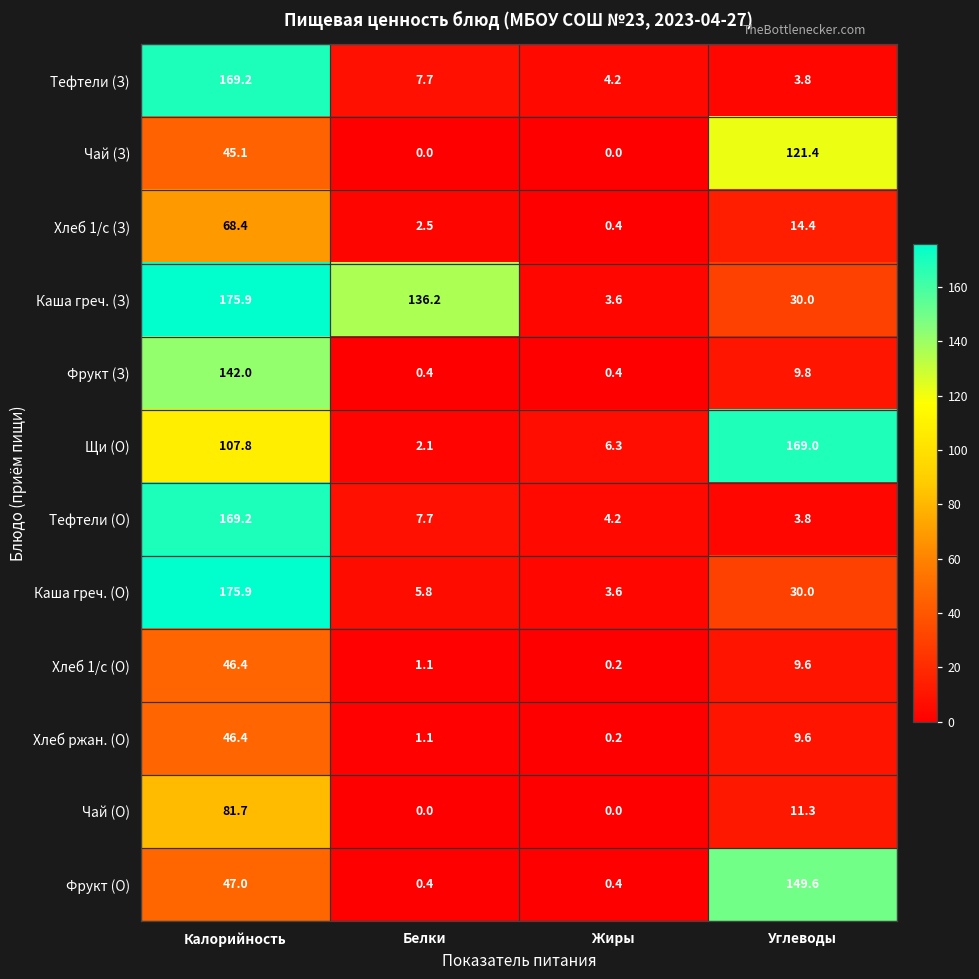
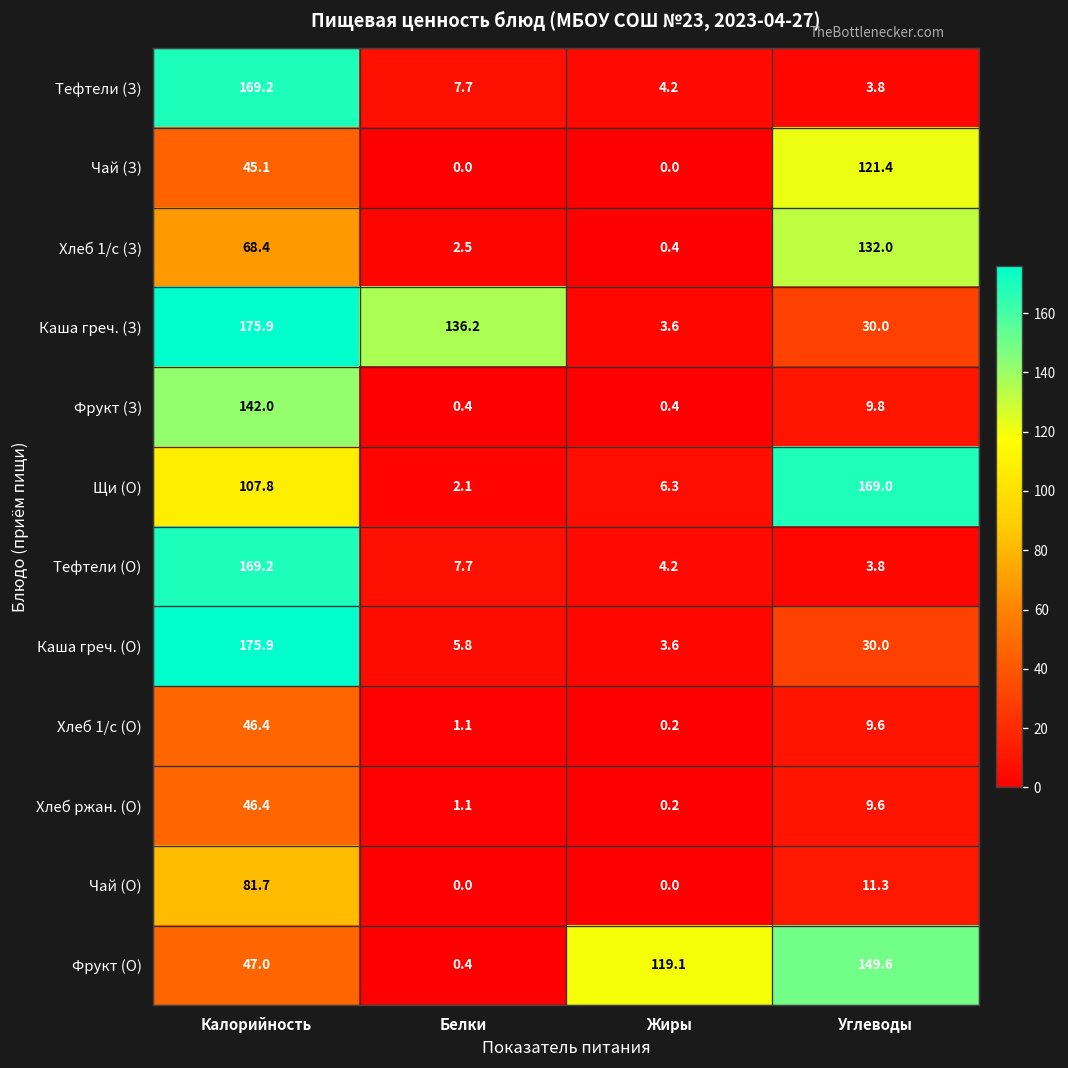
  {
    "Тефтели (З)": {
      "Калорийность": 169.2,
      "Белки": 7.7,
      "Жиры": 4.2,
      "Углеводы": 3.8
    },
    "Чай (З)": {
      "Калорийность": 45.1,
      "Белки": 0.0,
      "Жиры": 0.0,
      "Углеводы": 121.4
    },
    "Хлеб 1/с (З)": {
      "Калорийность": 68.4,
      "Белки": 2.5,
      "Жиры": 0.4,
-     "Углеводы": 14.4
+     "Углеводы": 132.0
    },
    "Каша греч. (З)": {
      "Калорийность": 175.9,
      "Белки": 136.2,
      "Жиры": 3.6,
      "Углеводы": 30.0
    },
    "Фрукт (З)": {
      "Калорийность": 142.0,
      "Белки": 0.4,
      "Жиры": 0.4,
      "Углеводы": 9.8
    },
    "Щи (О)": {
      "Калорийность": 107.8,
      "Белки": 2.1,
      "Жиры": 6.3,
      "Углеводы": 169.0
    },
    "Тефтели (О)": {
      "Калорийность": 169.2,
      "Белки": 7.7,
      "Жиры": 4.2,
      "Углеводы": 3.8
    },
    "Каша греч. (О)": {
      "Калорийность": 175.9,
      "Белки": 5.8,
      "Жиры": 3.6,
      "Углеводы": 30.0
    },
    "Хлеб 1/с (О)": {
      "Калорийность": 46.4,
      "Белки": 1.1,
      "Жиры": 0.2,
      "Углеводы": 9.6
    },
    "Хлеб ржан. (О)": {
      "Калорийность": 46.4,
      "Белки": 1.1,
      "Жиры": 0.2,
      "Углеводы": 9.6
    },
    "Чай (О)": {
      "Калорийность": 81.7,
      "Белки": 0.0,
      "Жиры": 0.0,
      "Углеводы": 11.3
    },
    "Фрукт (О)": {
      "Калорийность": 47.0,
      "Белки": 0.4,
-     "Жиры": 0.4,
+     "Жиры": 119.1,
      "Углеводы": 149.6
    }
  }
